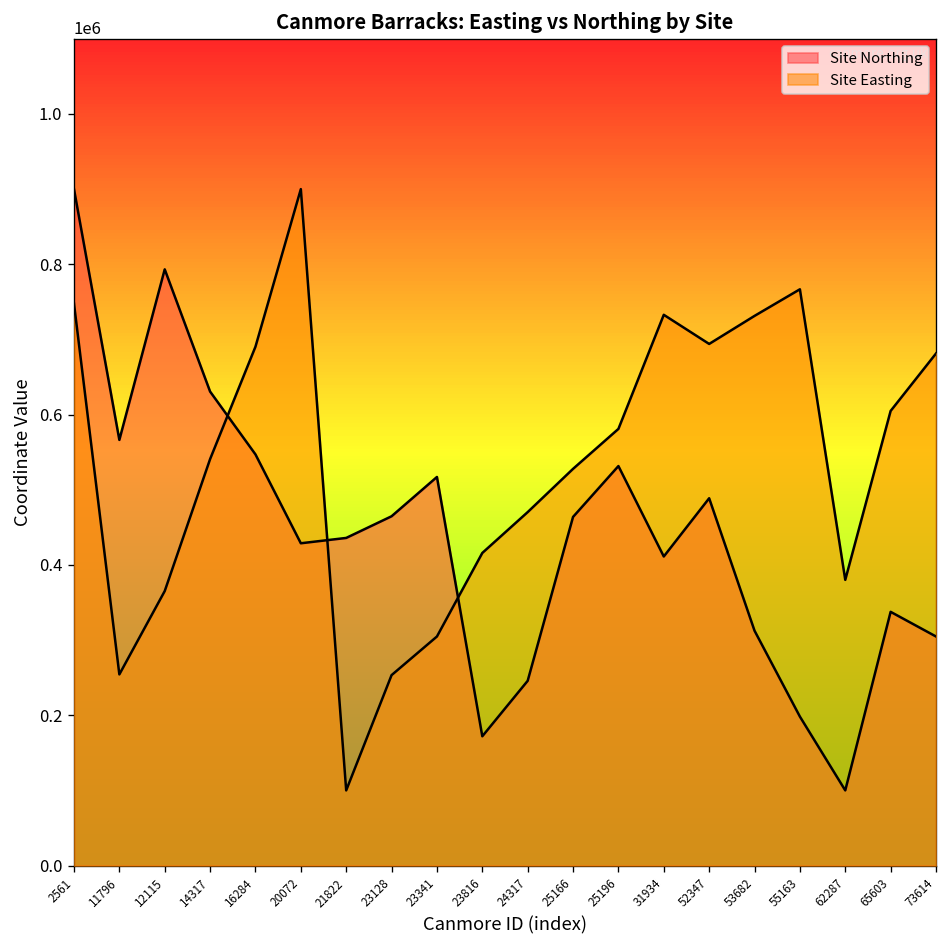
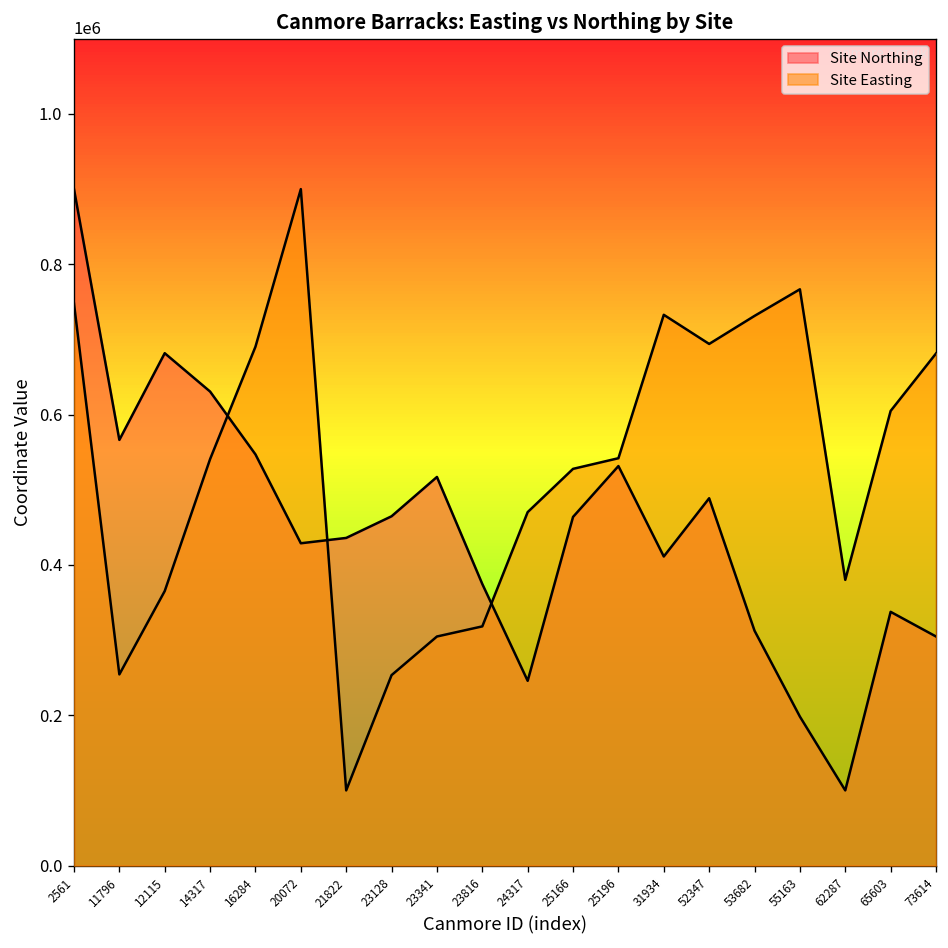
  {
    "Site Northing": {
      "2561": 900000,
      "11796": 570000,
-     "12115": 790000,
+     "12115": 680000,
      "14317": 630000,
      "16284": 550000,
      "20072": 430000,
      "21822": 440000,
      "23128": 460000,
      "23341": 520000,
-     "23816": 170000,
+     "23816": 370000,
      "24317": 250000,
      "25166": 460000,
      "25196": 530000,
      "31934": 410000,
      "52347": 490000,
      "53682": 310000,
      "55163": 200000,
      "62287": 100000,
      "65603": 340000,
      "73614": 300000
    },
    "Site Easting": {
      "2561": 750000,
      "11796": 250000,
      "12115": 370000,
      "14317": 540000,
      "16284": 690000,
      "20072": 900000,
      "21822": 100000,
      "23128": 250000,
      "23341": 300000,
-     "23816": 420000,
+     "23816": 320000,
      "24317": 470000,
      "25166": 530000,
-     "25196": 580000,
+     "25196": 540000,
      "31934": 730000,
      "52347": 690000,
      "53682": 730000,
      "55163": 770000,
      "62287": 380000,
      "65603": 600000,
      "73614": 680000
    }
  }
